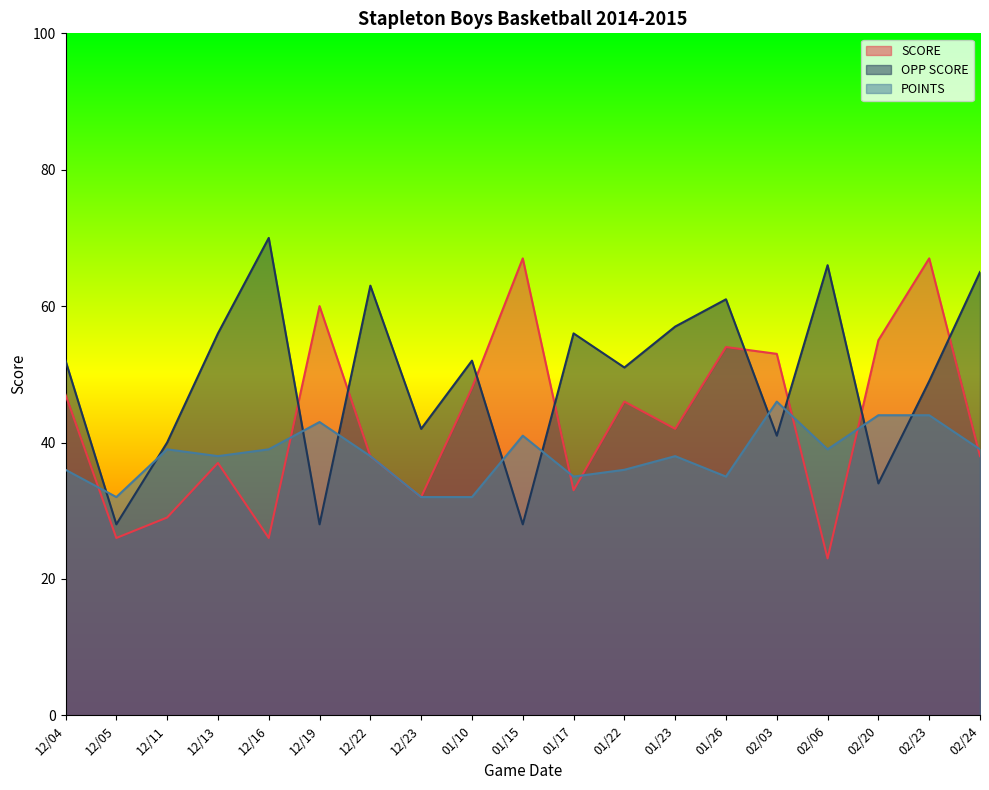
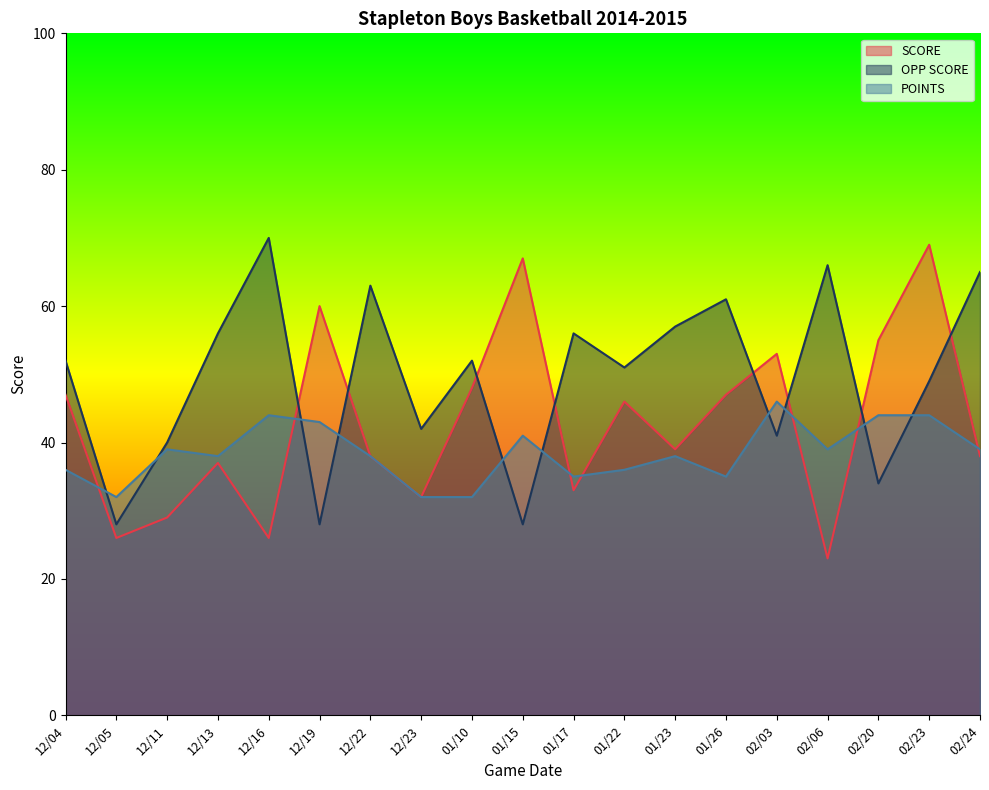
  {
    "SCORE": {
      "12/04": 47,
      "12/05": 26,
      "12/11": 29,
      "12/13": 37,
      "12/16": 26,
      "12/19": 60,
      "01/10": 48,
      "01/15": 67,
      "01/17": 33,
      "01/22": 46,
-     "01/23": 42,
-     "01/26": 54,
+     "01/23": 39,
+     "01/26": 47,
      "02/03": 53,
      "02/06": 23,
      "02/20": 55,
-     "02/23": 67,
+     "02/23": 69,
      "02/24": 38
    },
    "OPP SCORE": {
      "12/04": 52,
      "12/05": 28,
      "12/11": 40,
      "12/13": 56,
      "12/16": 70,
      "12/19": 28,
      "12/22": 63,
      "12/23": 42,
      "01/10": 52,
      "01/15": 28,
      "01/17": 56,
      "01/22": 51,
      "01/23": 57,
      "01/26": 61,
      "02/03": 41,
      "02/06": 66,
      "02/20": 34,
      "02/23": 49,
      "02/24": 65
    },
    "POINTS": {
      "12/04": 36,
      "12/05": 32,
      "12/11": 39,
      "12/13": 38,
-     "12/16": 39,
+     "12/16": 44,
      "12/19": 43,
      "01/10": 32,
      "01/15": 41,
      "01/17": 35,
      "01/22": 36,
      "01/23": 38,
      "01/26": 35,
      "02/03": 46,
      "02/06": 39,
      "02/20": 44,
      "02/23": 44,
      "02/24": 39
    }
  }
